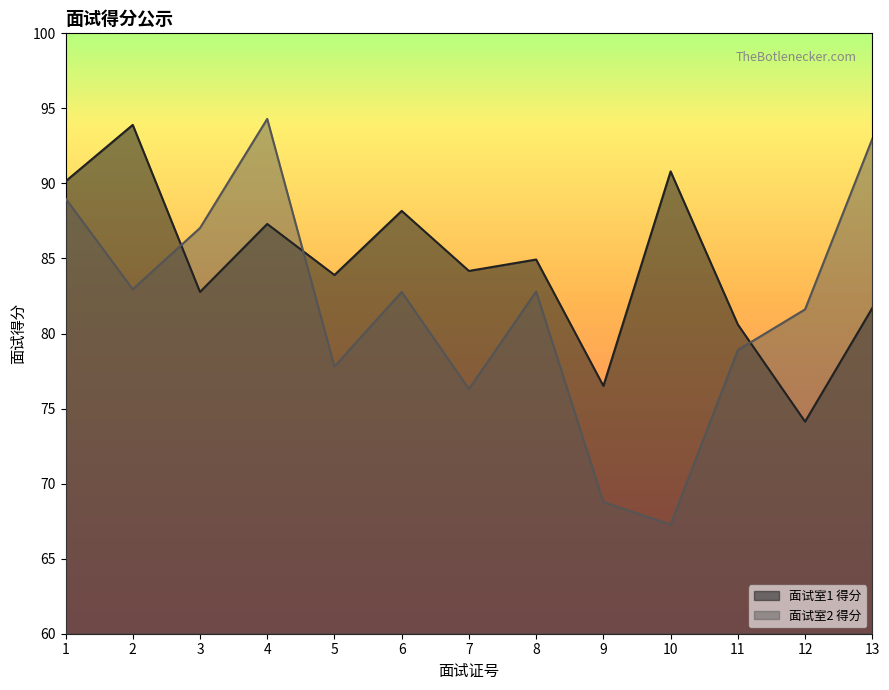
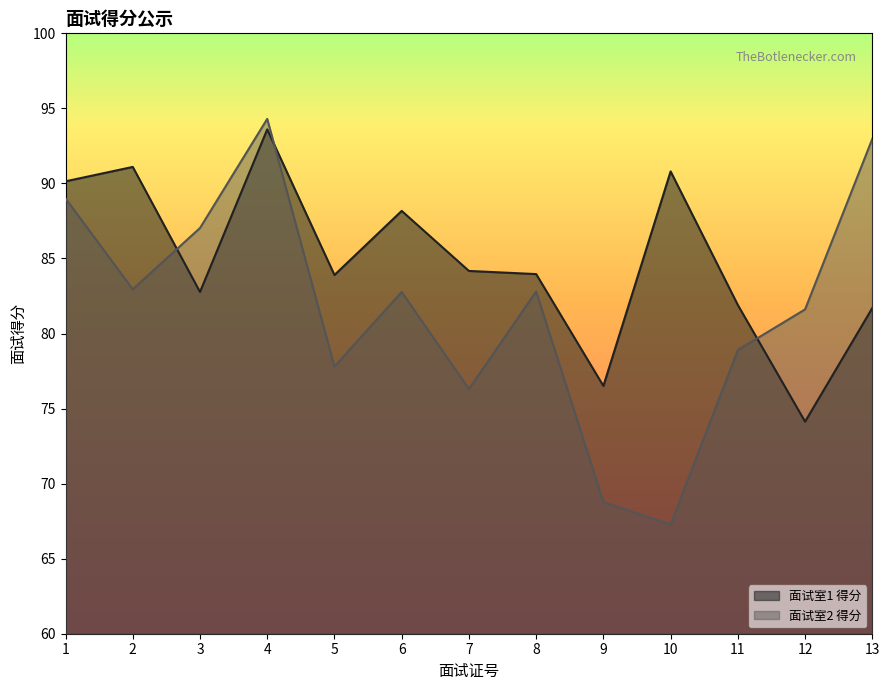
  {
    "面试室1 得分": {
      "1": 90.1,
-     "2": 93.9,
+     "2": 91.1,
      "3": 82.8,
-     "4": 87.3,
+     "4": 93.6,
      "5": 83.9,
      "6": 88.2,
      "7": 84.2,
-     "8": 84.9,
+     "8": 84.0,
      "9": 76.5,
      "10": 90.8,
-     "11": 80.6,
+     "11": 81.9,
      "12": 74.1,
      "13": 81.7
    },
    "面试室2 得分": {
      "1": 89.0,
      "2": 83.0,
      "3": 87.0,
      "4": 94.3,
      "5": 77.8,
      "6": 82.8,
      "7": 76.3,
      "8": 82.8,
      "9": 68.8,
      "10": 67.3,
      "11": 78.9,
      "12": 81.6,
      "13": 93.0
    }
  }
